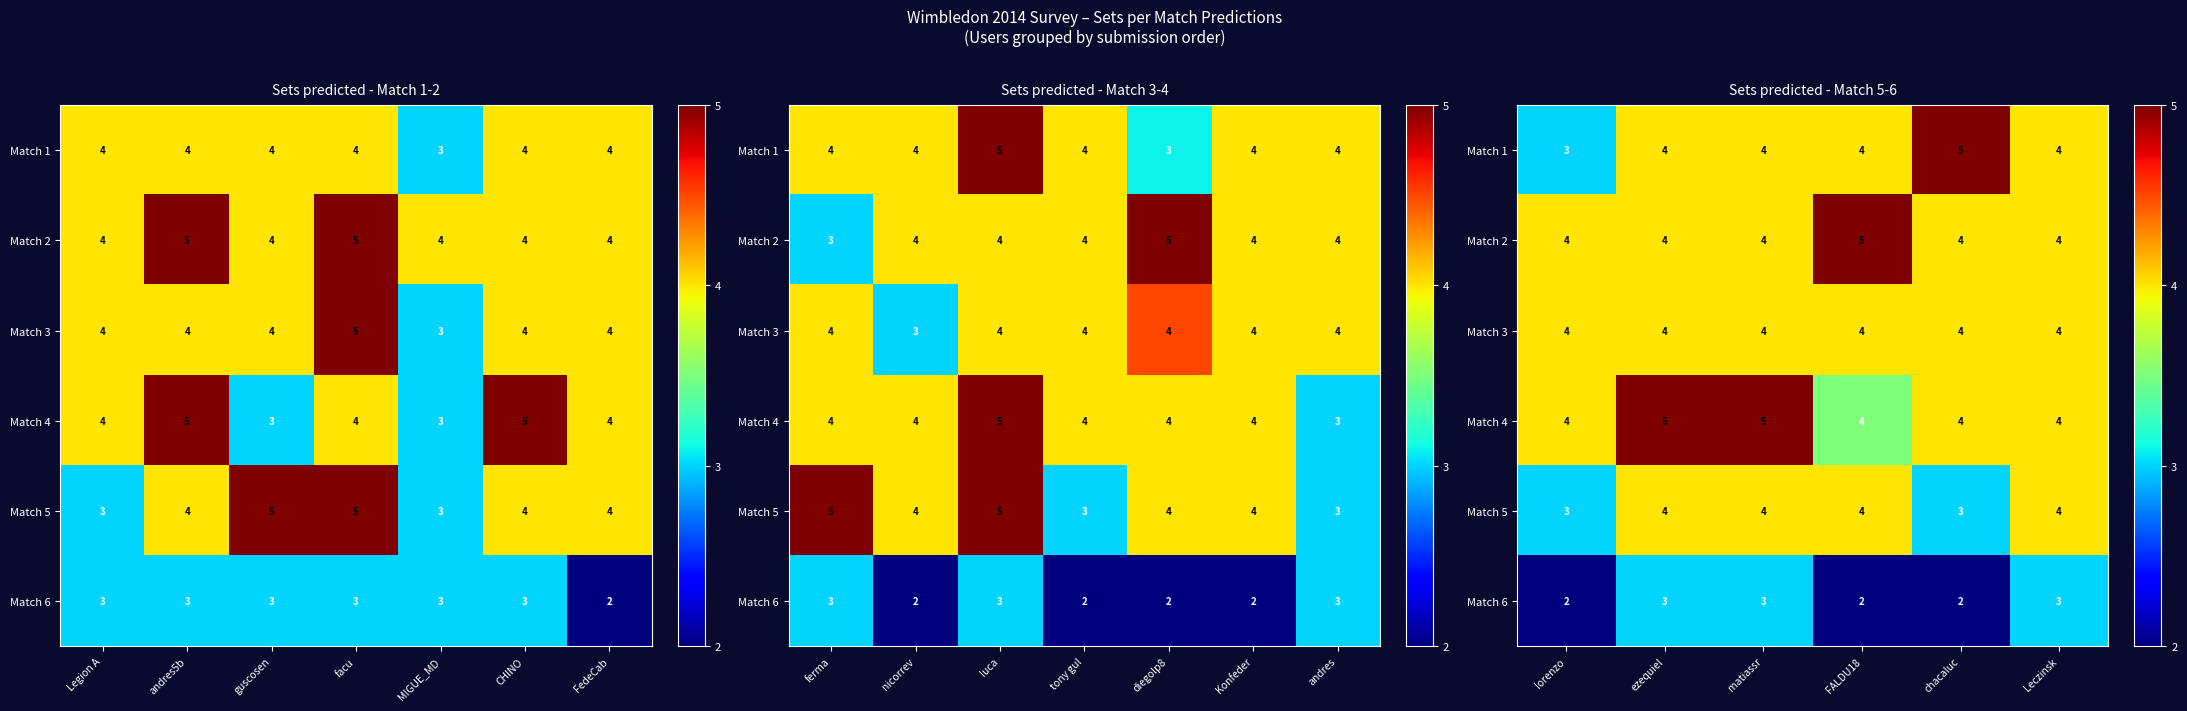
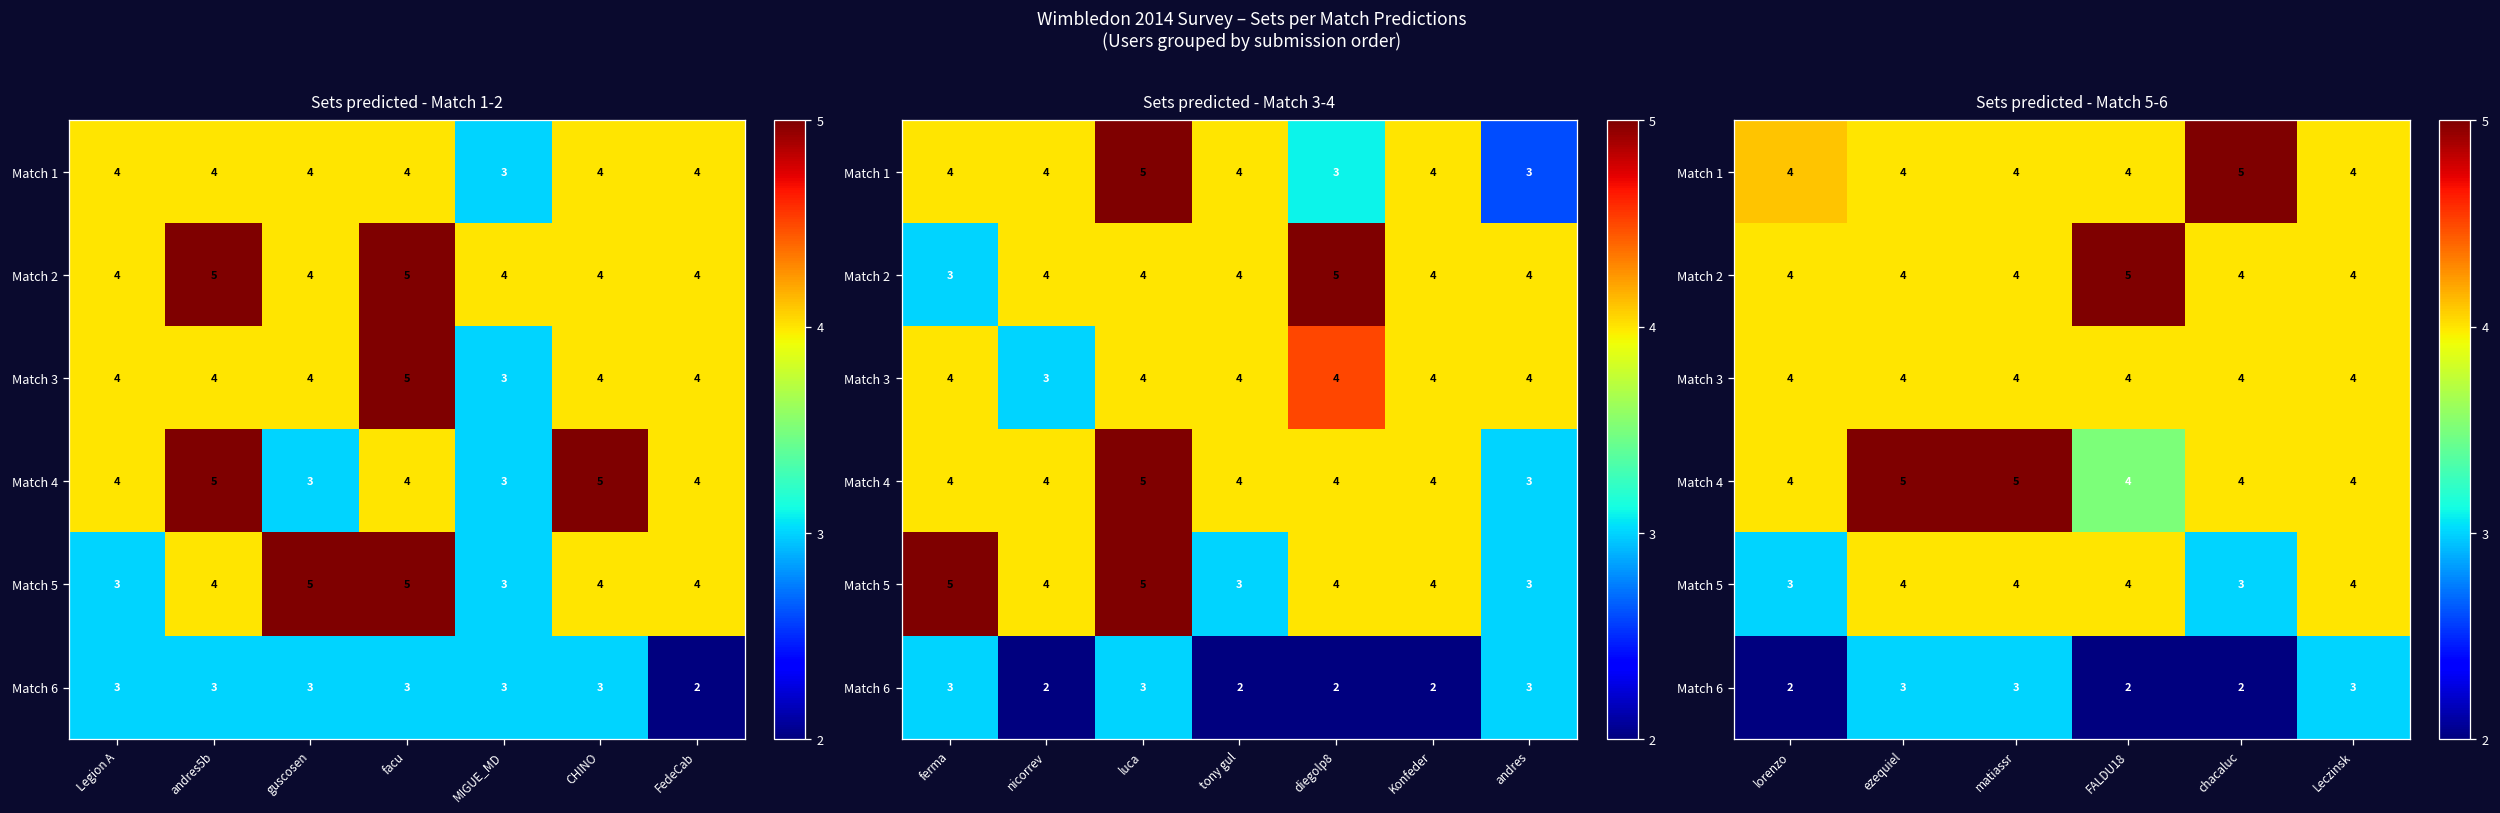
  {
    "Sets predicted - Match 1-2": {
      "Match 1": {
        "Legion A": 4,
        "andres5b": 4,
        "guscosen": 4,
        "facu": 4,
        "MIGUE_MD": 3,
        "CHINO": 4,
        "FedeCab": 4
      },
      "Match 2": {
        "Legion A": 4,
        "andres5b": 5,
        "guscosen": 4,
        "facu": 5,
        "MIGUE_MD": 4,
        "CHINO": 4,
        "FedeCab": 4
      },
      "Match 3": {
        "Legion A": 4,
        "andres5b": 4,
        "guscosen": 4,
        "facu": 5,
        "MIGUE_MD": 3,
        "CHINO": 4,
        "FedeCab": 4
      },
      "Match 4": {
        "Legion A": 4,
        "andres5b": 5,
        "guscosen": 3,
        "facu": 4,
        "MIGUE_MD": 3,
        "CHINO": 5,
        "FedeCab": 4
      },
      "Match 5": {
        "Legion A": 3,
        "andres5b": 4,
        "guscosen": 5,
        "facu": 5,
        "MIGUE_MD": 3,
        "CHINO": 4,
        "FedeCab": 4
      },
      "Match 6": {
        "Legion A": 3,
        "andres5b": 3,
        "guscosen": 3,
        "facu": 3,
        "MIGUE_MD": 3,
        "CHINO": 3,
        "FedeCab": 2
      }
    },
    "Sets predicted - Match 3-4": {
      "Match 1": {
        "ferma": 4,
        "nicorrev": 4,
        "luca": 5,
        "tony gul": 4,
        "diegolp8": 3,
        "Konfeder": 4,
-       "andres": 4
+       "andres": 3
      },
      "Match 2": {
        "ferma": 3,
        "nicorrev": 4,
        "luca": 4,
        "tony gul": 4,
        "diegolp8": 5,
        "Konfeder": 4,
        "andres": 4
      },
      "Match 3": {
        "ferma": 4,
        "nicorrev": 3,
        "luca": 4,
        "tony gul": 4,
        "diegolp8": 4,
        "Konfeder": 4,
        "andres": 4
      },
      "Match 4": {
        "ferma": 4,
        "nicorrev": 4,
        "luca": 5,
        "tony gul": 4,
        "diegolp8": 4,
        "Konfeder": 4,
        "andres": 3
      },
      "Match 5": {
        "ferma": 5,
        "nicorrev": 4,
        "luca": 5,
        "tony gul": 3,
        "diegolp8": 4,
        "Konfeder": 4,
        "andres": 3
      },
      "Match 6": {
        "ferma": 3,
        "nicorrev": 2,
        "luca": 3,
        "tony gul": 2,
        "diegolp8": 2,
        "Konfeder": 2,
        "andres": 3
      }
    },
    "Sets predicted - Match 5-6": {
      "Match 1": {
-       "lorenzo": 3,
+       "lorenzo": 4,
        "ezequiel": 4,
        "matiassr": 4,
        "FALDU18": 4,
        "chacaluc": 5,
        "Leczinsk": 4
      },
      "Match 2": {
        "lorenzo": 4,
        "ezequiel": 4,
        "matiassr": 4,
        "FALDU18": 5,
        "chacaluc": 4,
        "Leczinsk": 4
      },
      "Match 3": {
        "lorenzo": 4,
        "ezequiel": 4,
        "matiassr": 4,
        "FALDU18": 4,
        "chacaluc": 4,
        "Leczinsk": 4
      },
      "Match 4": {
        "lorenzo": 4,
        "ezequiel": 5,
        "matiassr": 5,
        "FALDU18": 4,
        "chacaluc": 4,
        "Leczinsk": 4
      },
      "Match 5": {
        "lorenzo": 3,
        "ezequiel": 4,
        "matiassr": 4,
        "FALDU18": 4,
        "chacaluc": 3,
        "Leczinsk": 4
      },
      "Match 6": {
        "lorenzo": 2,
        "ezequiel": 3,
        "matiassr": 3,
        "FALDU18": 2,
        "chacaluc": 2,
        "Leczinsk": 3
      }
    }
  }
